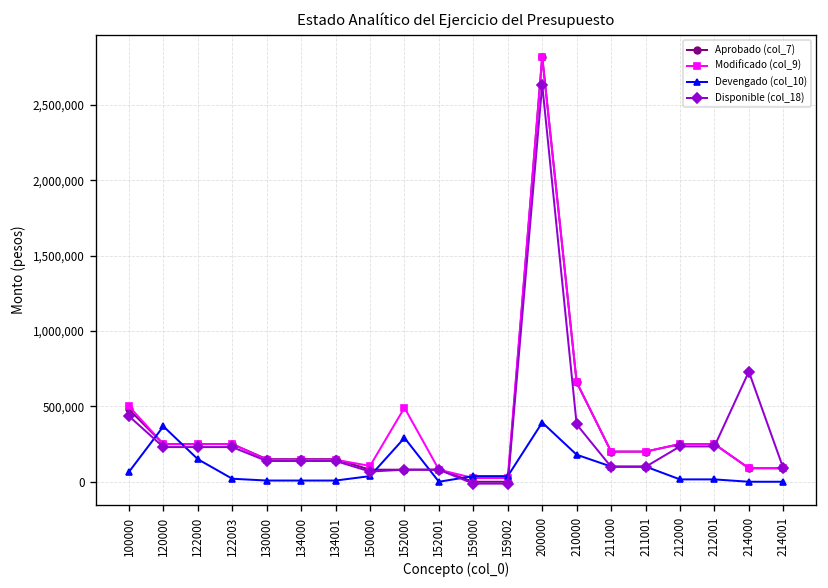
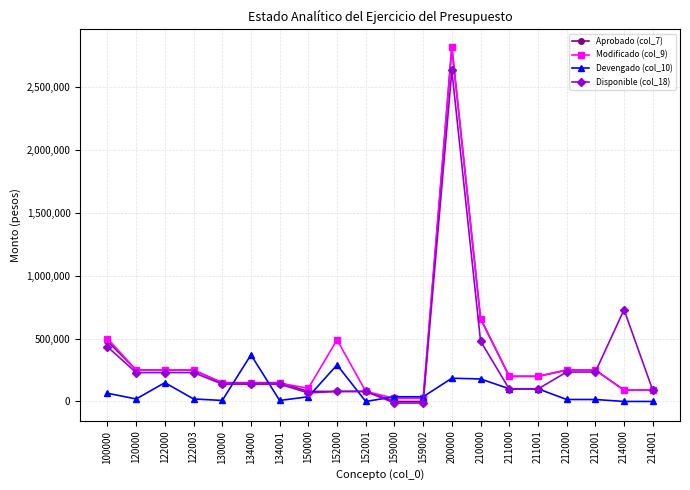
  {
    "Aprobado (col_7)": {
      "100000": "480,000"
    },
    "Modificado (col_9)": {
      "100000": "500,000",
      "150000": "110,000",
      "152000": "490,000"
    },
    "Devengado (col_10)": {
      "100000": "70,000",
-     "120000": "370,000",
+     "120000": "20,000",
      "122000": "150,000",
      "122003": "20,000",
      "130000": "10,000",
-     "134000": "10,000",
+     "134000": "370,000",
      "134001": "10,000",
      "150000": "40,000",
      "152000": "290,000",
      "152001": "0",
-     "200000": "390,000",
+     "200000": "180,000",
      "210000": "180,000",
      "212000": "20,000",
      "212001": "20,000",
      "214000": "0",
      "214001": "0"
    },
    "Disponible (col_18)": {
      "100000": "440,000",
      "200000": "2,640,000",
-     "210000": "380,000",
+     "210000": "480,000",
      "214000": "730,000"
    }
  }
